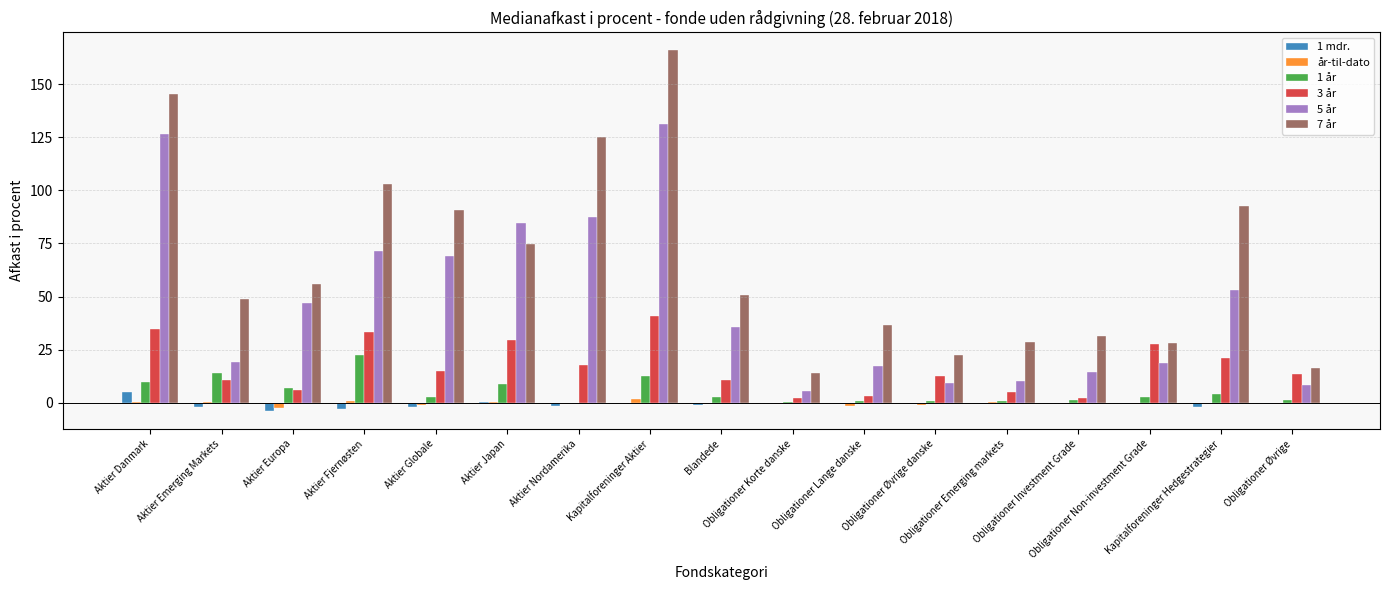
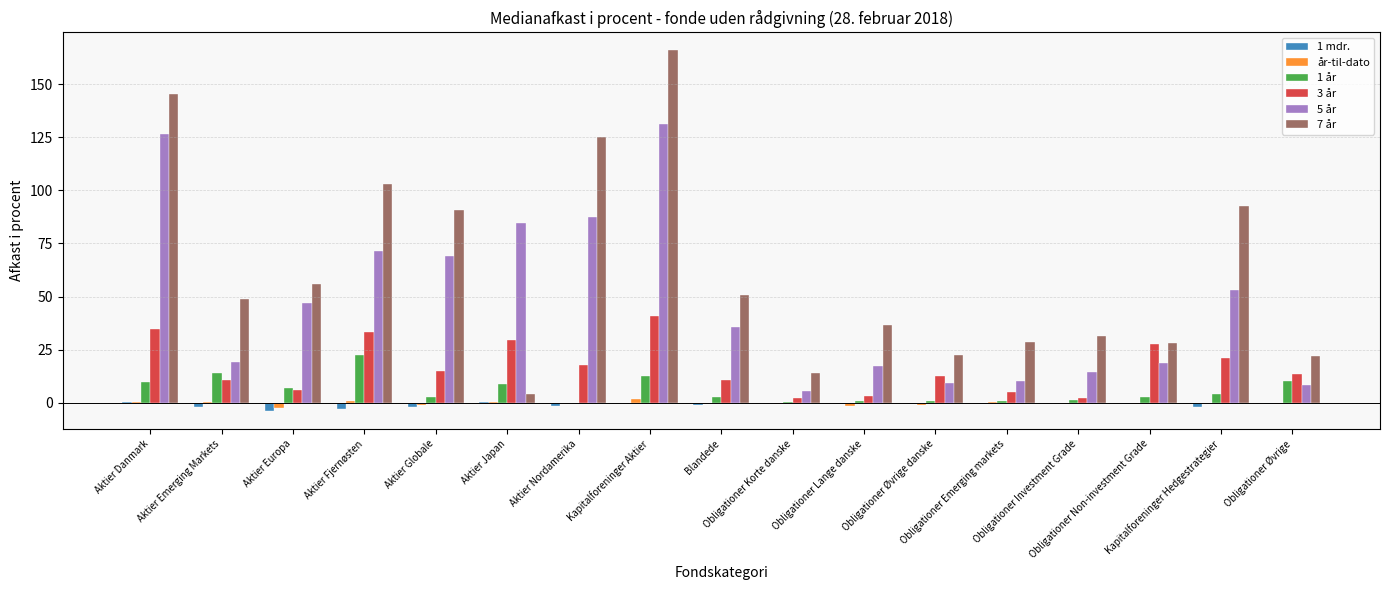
  {
    "1 mdr.": {
-     "Aktier Danmark": 5,
+     "Aktier Danmark": 1,
      "Aktier Emerging Markets": -2,
      "Aktier Europa": -4,
      "Aktier Fjernøsten": -3,
      "Aktier Globale": -2,
      "Aktier Nordamerika": -2,
      "Blandede": -1,
      "Kapitalforeninger Hedgestrategier": -2
    },
    "år-til-dato": {
      "Aktier Europa": -2,
      "Kapitalforeninger Aktier": 2,
      "Obligationer Lange danske": -1
    },
    "1 år": {
      "Aktier Danmark": 10,
      "Aktier Emerging Markets": 14,
      "Aktier Europa": 7,
      "Aktier Fjernøsten": 22,
      "Aktier Globale": 3,
      "Aktier Japan": 9,
      "Kapitalforeninger Aktier": 13,
      "Blandede": 3,
      "Obligationer Non-investment Grade": 3,
      "Kapitalforeninger Hedgestrategier": 4,
-     "Obligationer Øvrige": 1
+     "Obligationer Øvrige": 10
    },
    "3 år": {
      "Aktier Danmark": 35,
      "Aktier Emerging Markets": 11,
      "Aktier Europa": 6,
      "Aktier Fjernøsten": 33,
      "Aktier Globale": 15,
      "Aktier Japan": 30,
      "Aktier Nordamerika": 18,
      "Kapitalforeninger Aktier": 41,
      "Blandede": 11,
      "Obligationer Korte danske": 2,
      "Obligationer Lange danske": 3,
      "Obligationer Øvrige danske": 13,
      "Obligationer Emerging markets": 5,
      "Obligationer Investment Grade": 2,
      "Obligationer Non-investment Grade": 28,
      "Kapitalforeninger Hedgestrategier": 21,
      "Obligationer Øvrige": 13
    },
    "5 år": {
      "Aktier Danmark": 126,
      "Aktier Emerging Markets": 19,
      "Aktier Europa": 47,
      "Aktier Fjernøsten": 71,
      "Aktier Globale": 69,
      "Aktier Japan": 85,
      "Aktier Nordamerika": 87,
      "Kapitalforeninger Aktier": 131,
      "Blandede": 36,
      "Obligationer Korte danske": 5,
      "Obligationer Lange danske": 18,
      "Obligationer Øvrige danske": 9,
      "Obligationer Emerging markets": 10,
      "Obligationer Investment Grade": 15,
      "Obligationer Non-investment Grade": 19,
      "Kapitalforeninger Hedgestrategier": 53,
      "Obligationer Øvrige": 9
    },
    "7 år": {
      "Aktier Danmark": 146,
      "Aktier Emerging Markets": 49,
      "Aktier Europa": 56,
      "Aktier Fjernøsten": 103,
      "Aktier Globale": 91,
-     "Aktier Japan": 75,
+     "Aktier Japan": 4,
      "Aktier Nordamerika": 125,
      "Kapitalforeninger Aktier": 166,
      "Blandede": 51,
      "Obligationer Korte danske": 14,
      "Obligationer Lange danske": 37,
      "Obligationer Øvrige danske": 22,
      "Obligationer Emerging markets": 28,
      "Obligationer Investment Grade": 31,
      "Obligationer Non-investment Grade": 28,
      "Kapitalforeninger Hedgestrategier": 93,
-     "Obligationer Øvrige": 16
+     "Obligationer Øvrige": 22
    }
  }
